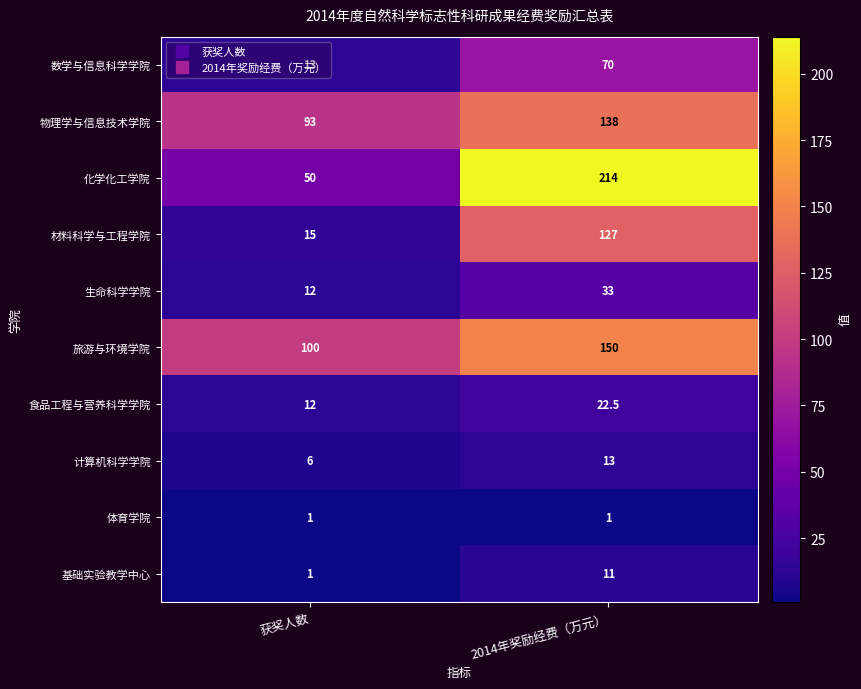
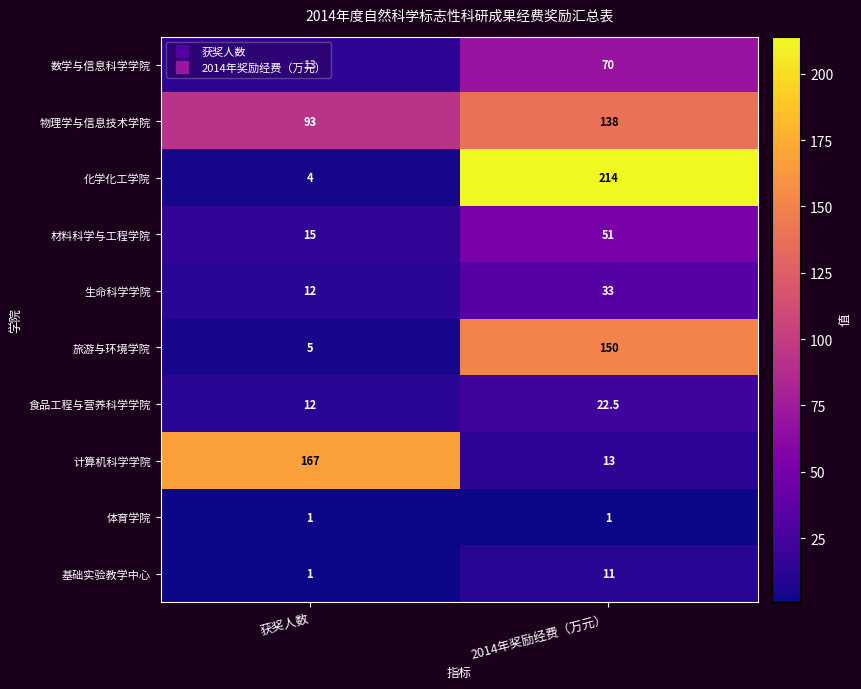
  {
    "数学与信息科学学院": {
      "2014年奖励经费（万元）": 70
    },
    "物理学与信息技术学院": {
      "获奖人数": 93,
      "2014年奖励经费（万元）": 138
    },
    "化学化工学院": {
-     "获奖人数": 50,
+     "获奖人数": 4,
      "2014年奖励经费（万元）": 214
    },
    "材料科学与工程学院": {
      "获奖人数": 15,
-     "2014年奖励经费（万元）": 127
+     "2014年奖励经费（万元）": 51
    },
    "生命科学学院": {
      "获奖人数": 12,
      "2014年奖励经费（万元）": 33
    },
    "旅游与环境学院": {
-     "获奖人数": 100,
+     "获奖人数": 5,
      "2014年奖励经费（万元）": 150
    },
    "食品工程与营养科学学院": {
      "获奖人数": 12,
      "2014年奖励经费（万元）": 22.5
    },
    "计算机科学学院": {
-     "获奖人数": 6,
+     "获奖人数": 167,
      "2014年奖励经费（万元）": 13
    },
    "体育学院": {
      "获奖人数": 1,
      "2014年奖励经费（万元）": 1
    },
    "基础实验教学中心": {
      "获奖人数": 1,
      "2014年奖励经费（万元）": 11
    }
  }
